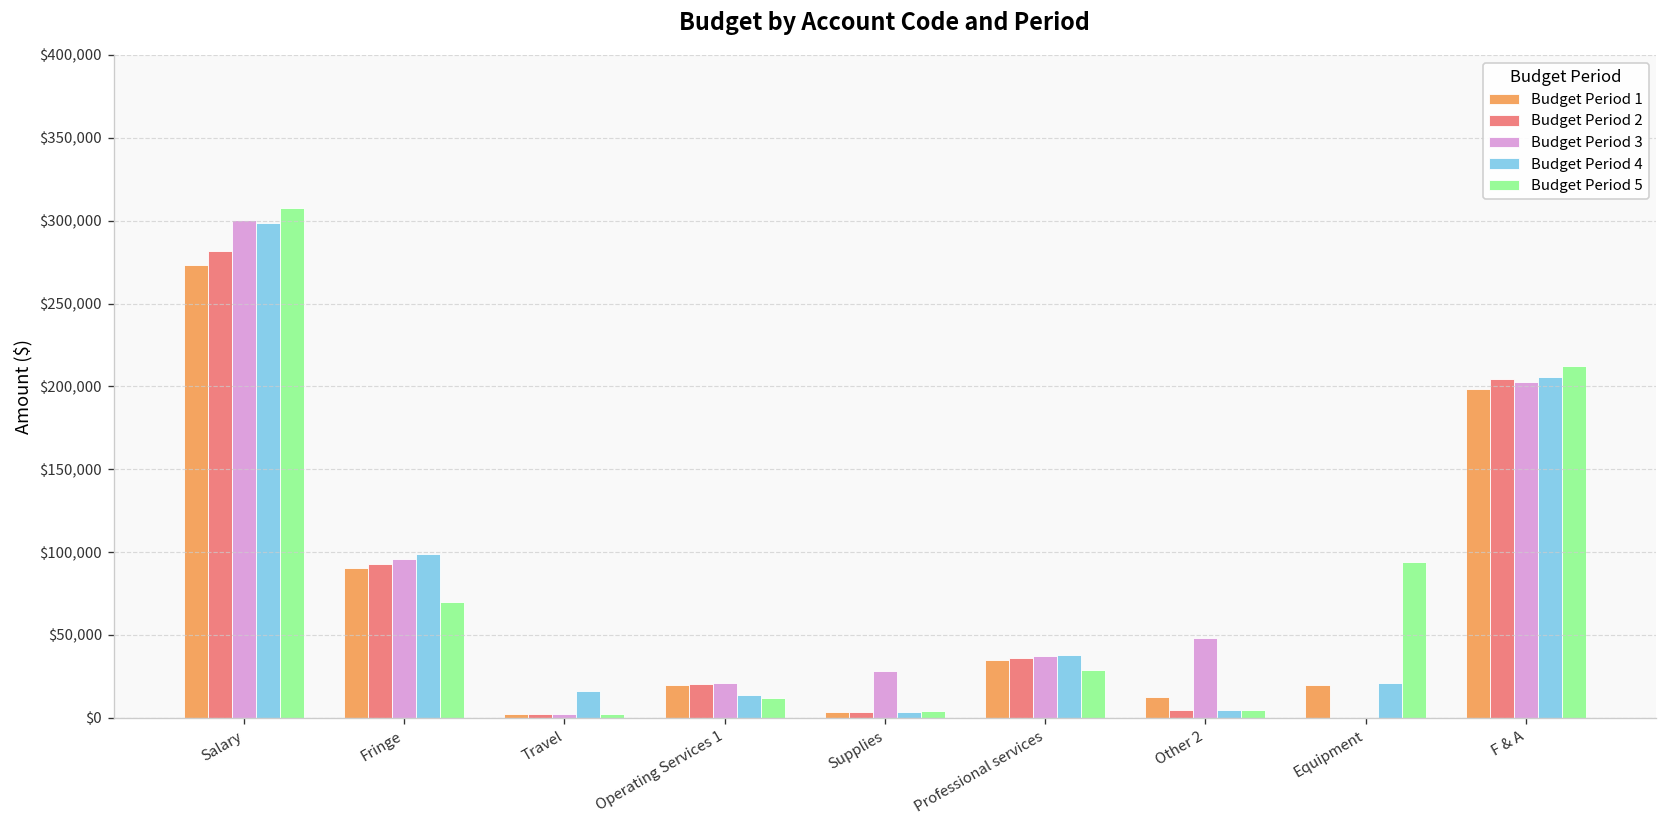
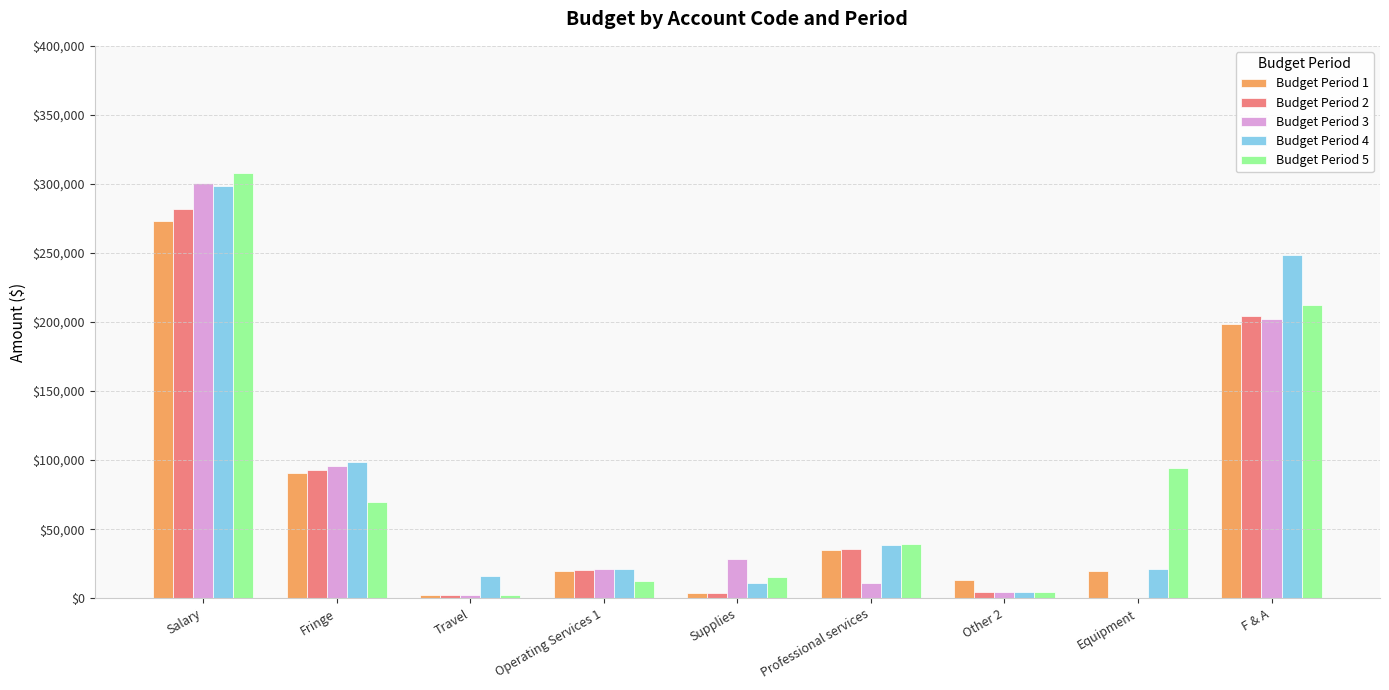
  {
    "Budget Period 3": {
      "Salary": "$301,000",
      "Fringe": "$96,000",
      "Travel": "$2,000",
      "Operating Services 1": "$21,000",
      "Supplies": "$28,000",
-     "Professional services": "$37,000",
-     "Other 2": "$48,000",
+     "Professional services": "$11,000",
+     "Other 2": "$5,000",
      "Equipment": "$0",
      "F & A": "$202,000"
    },
    "Budget Period 4": {
      "Salary": "$299,000",
      "Fringe": "$99,000",
      "Travel": "$16,000",
-     "Operating Services 1": "$14,000",
-     "Supplies": "$4,000",
+     "Operating Services 1": "$21,000",
+     "Supplies": "$11,000",
      "Professional services": "$38,000",
      "Other 2": "$5,000",
      "Equipment": "$21,000",
-     "F & A": "$206,000"
+     "F & A": "$249,000"
    },
    "Budget Period 5": {
      "Salary": "$308,000",
      "Fringe": "$70,000",
      "Travel": "$2,000",
      "Operating Services 1": "$12,000",
-     "Supplies": "$4,000",
-     "Professional services": "$29,000",
+     "Supplies": "$16,000",
+     "Professional services": "$39,000",
      "Other 2": "$5,000",
      "Equipment": "$94,000",
      "F & A": "$212,000"
    }
  }
